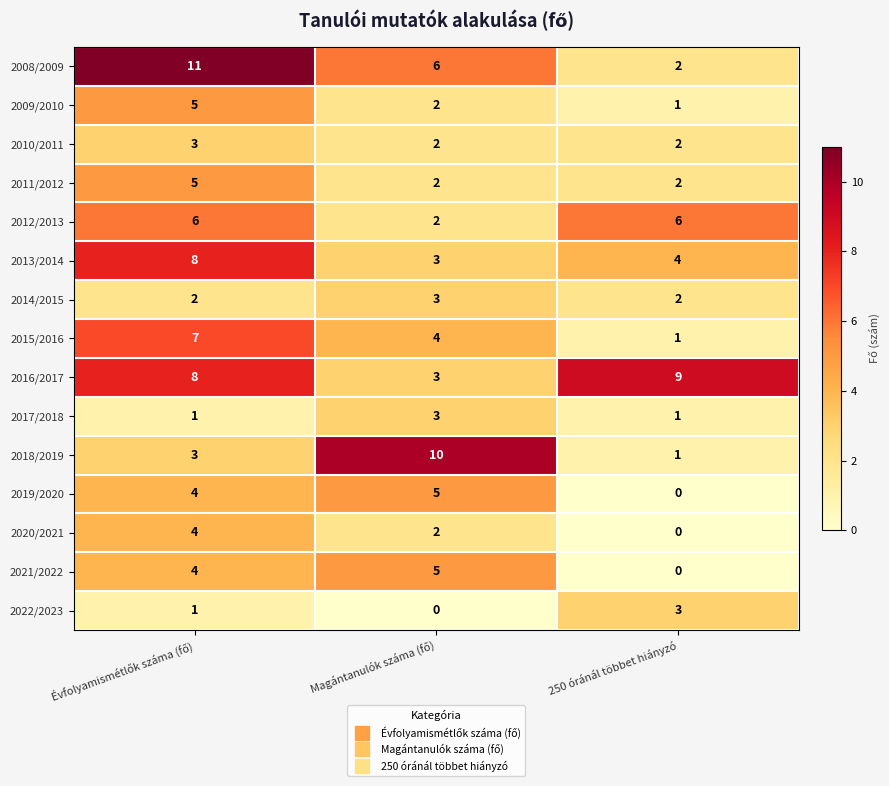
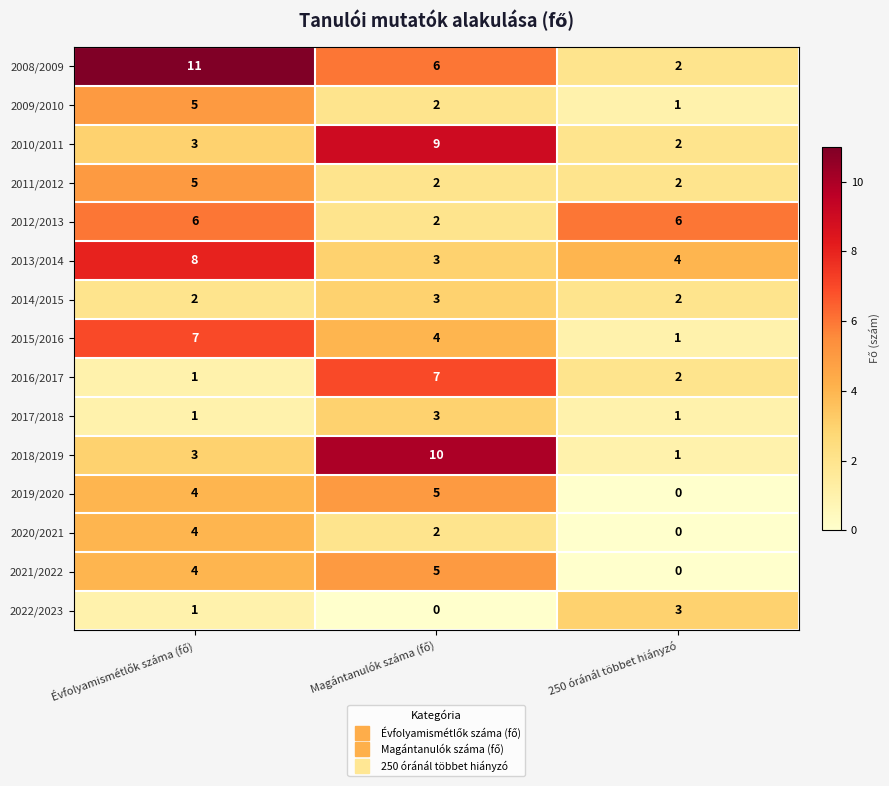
  {
    "2008/2009": {
      "Évfolyamismétlők száma (fő)": 11,
      "Magántanulók száma (fő)": 6,
      "250 óránál többet hiányzó": 2
    },
    "2009/2010": {
      "Évfolyamismétlők száma (fő)": 5,
      "Magántanulók száma (fő)": 2,
      "250 óránál többet hiányzó": 1
    },
    "2010/2011": {
      "Évfolyamismétlők száma (fő)": 3,
-     "Magántanulók száma (fő)": 2,
+     "Magántanulók száma (fő)": 9,
      "250 óránál többet hiányzó": 2
    },
    "2011/2012": {
      "Évfolyamismétlők száma (fő)": 5,
      "Magántanulók száma (fő)": 2,
      "250 óránál többet hiányzó": 2
    },
    "2012/2013": {
      "Évfolyamismétlők száma (fő)": 6,
      "Magántanulók száma (fő)": 2,
      "250 óránál többet hiányzó": 6
    },
    "2013/2014": {
      "Évfolyamismétlők száma (fő)": 8,
      "Magántanulók száma (fő)": 3,
      "250 óránál többet hiányzó": 4
    },
    "2014/2015": {
      "Évfolyamismétlők száma (fő)": 2,
      "Magántanulók száma (fő)": 3,
      "250 óránál többet hiányzó": 2
    },
    "2015/2016": {
      "Évfolyamismétlők száma (fő)": 7,
      "Magántanulók száma (fő)": 4,
      "250 óránál többet hiányzó": 1
    },
    "2016/2017": {
-     "Évfolyamismétlők száma (fő)": 8,
-     "Magántanulók száma (fő)": 3,
-     "250 óránál többet hiányzó": 9
+     "Évfolyamismétlők száma (fő)": 1,
+     "Magántanulók száma (fő)": 7,
+     "250 óránál többet hiányzó": 2
    },
    "2017/2018": {
      "Évfolyamismétlők száma (fő)": 1,
      "Magántanulók száma (fő)": 3,
      "250 óránál többet hiányzó": 1
    },
    "2018/2019": {
      "Évfolyamismétlők száma (fő)": 3,
      "Magántanulók száma (fő)": 10,
      "250 óránál többet hiányzó": 1
    },
    "2019/2020": {
      "Évfolyamismétlők száma (fő)": 4,
      "Magántanulók száma (fő)": 5,
      "250 óránál többet hiányzó": 0
    },
    "2020/2021": {
      "Évfolyamismétlők száma (fő)": 4,
      "Magántanulók száma (fő)": 2,
      "250 óránál többet hiányzó": 0
    },
    "2021/2022": {
      "Évfolyamismétlők száma (fő)": 4,
      "Magántanulók száma (fő)": 5,
      "250 óránál többet hiányzó": 0
    },
    "2022/2023": {
      "Évfolyamismétlők száma (fő)": 1,
      "Magántanulók száma (fő)": 0,
      "250 óránál többet hiányzó": 3
    }
  }
